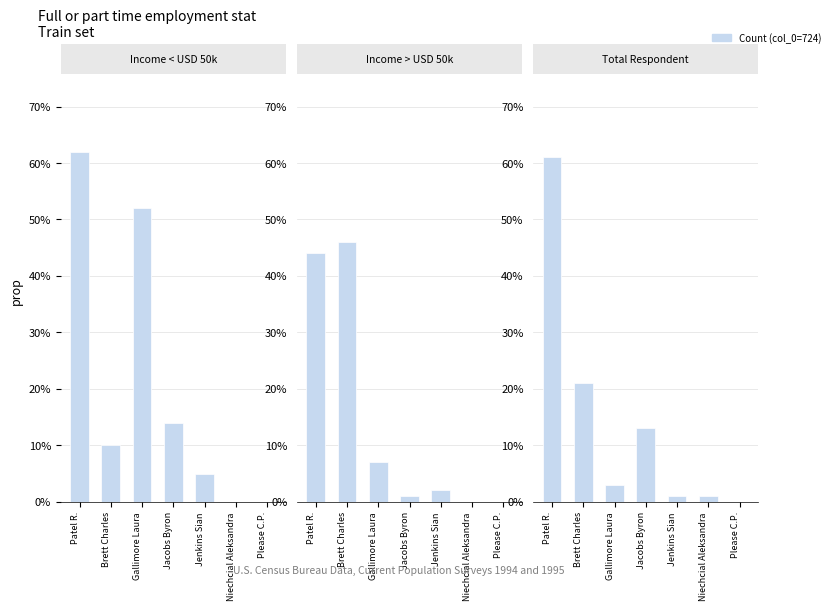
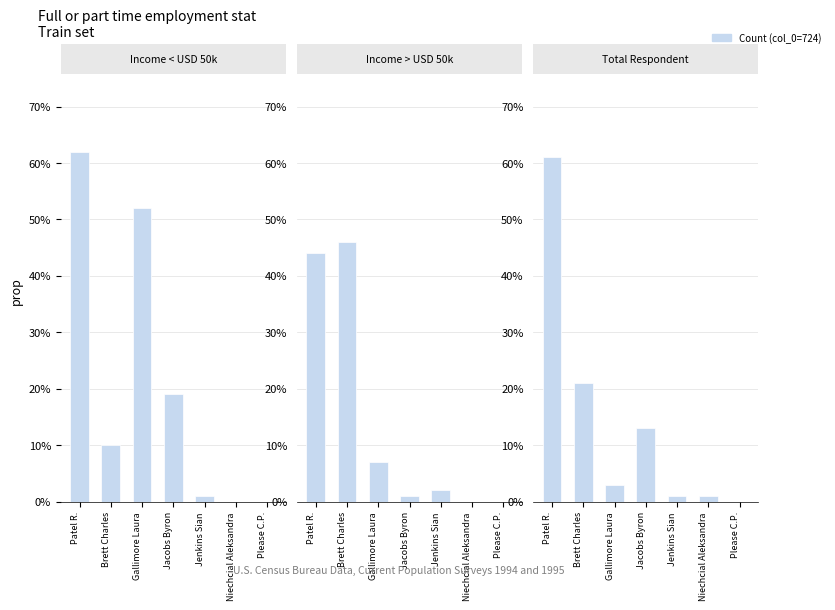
  {
    "Full or part time employment stat Train set": {
      "Patel R.": "62%",
      "Brett Charles": "10%",
      "Gallimore Laura": "52%",
-     "Jacobs Byron": "14%",
-     "Jenkins Sian": "5%",
+     "Jacobs Byron": "19%",
+     "Jenkins Sian": "1%",
      "Niechcial Aleksandra": "0%",
      "Please C.P.": "0%"
    }
  }
